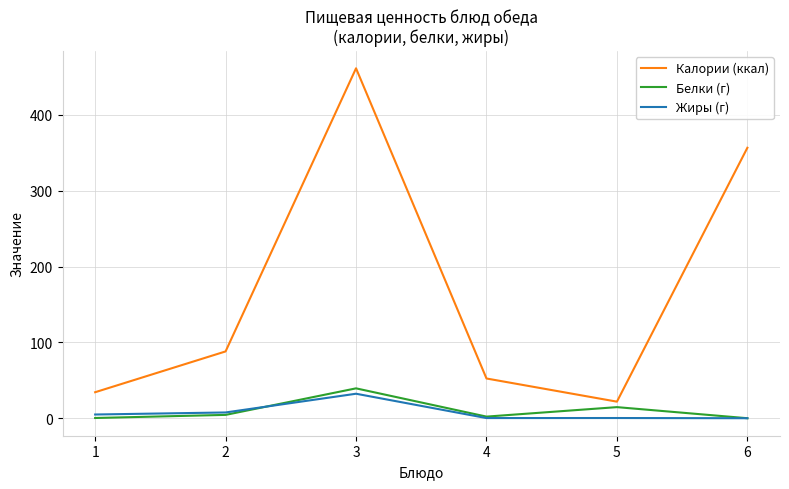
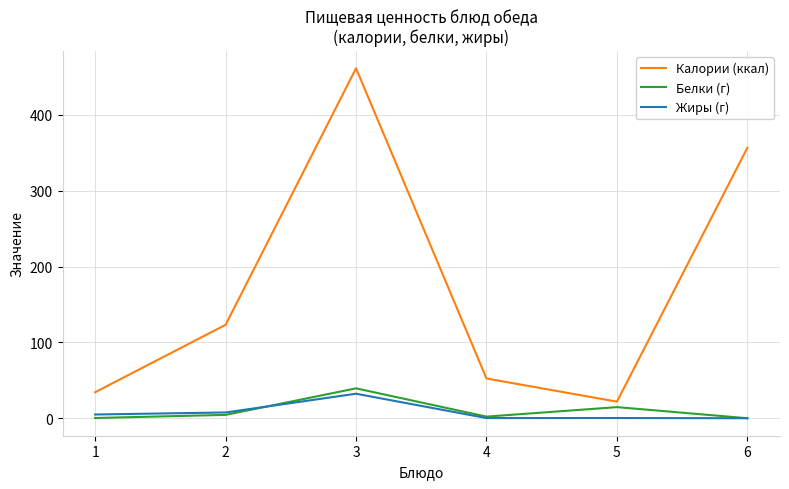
  {
    "Калории (ккал)": {
      "1": 30,
-     "2": 90,
+     "2": 120,
      "3": 460,
      "4": 50,
      "5": 20,
      "6": 360
    },
    "Белки (г)": {
      "1": 0,
      "3": 40,
      "5": 10
    },
    "Жиры (г)": {
      "1": 0,
      "3": 30,
      "5": 0
    }
  }
